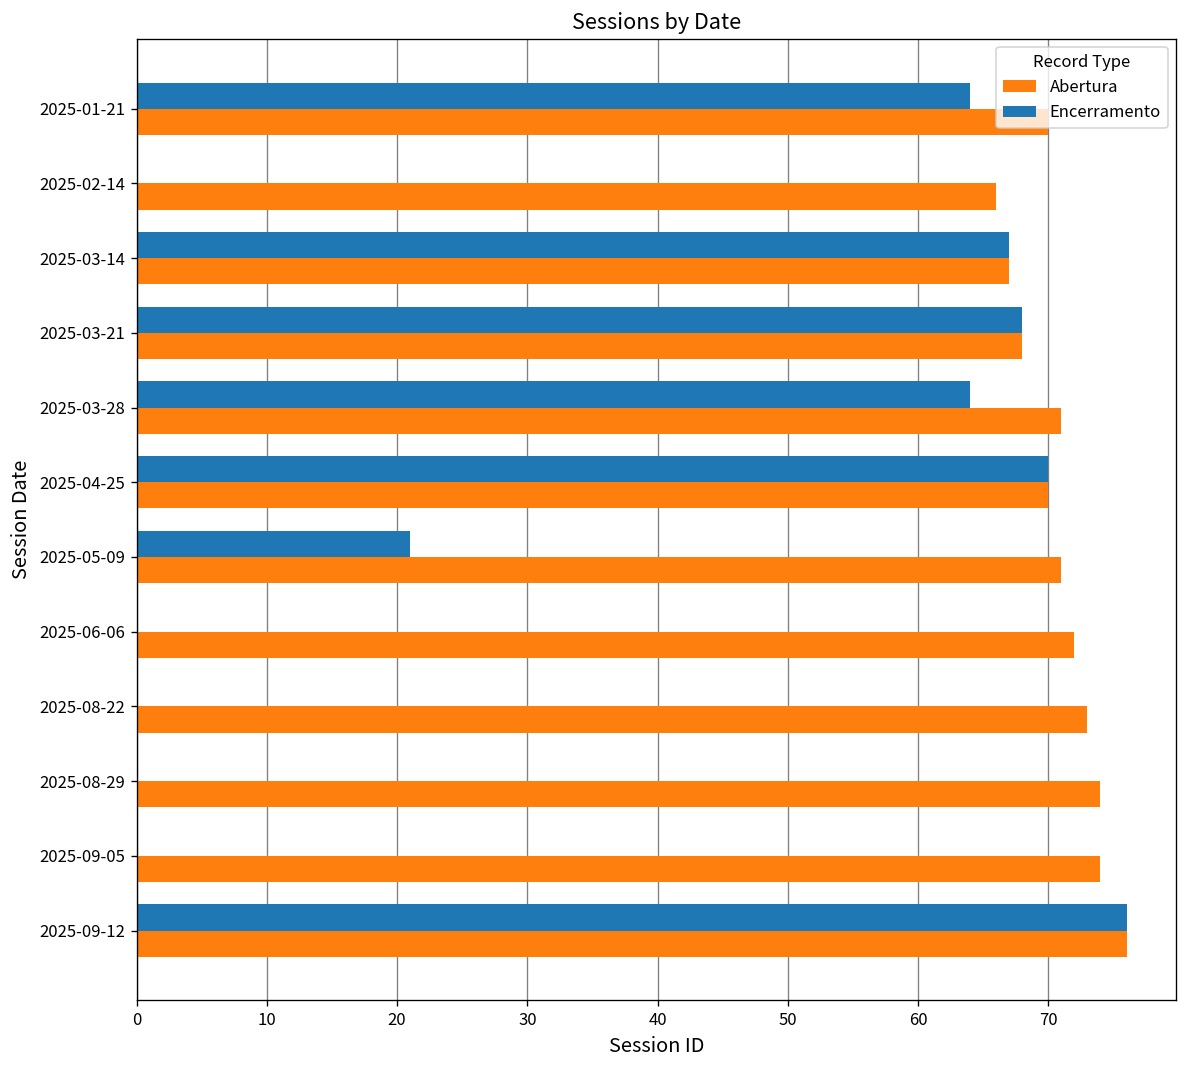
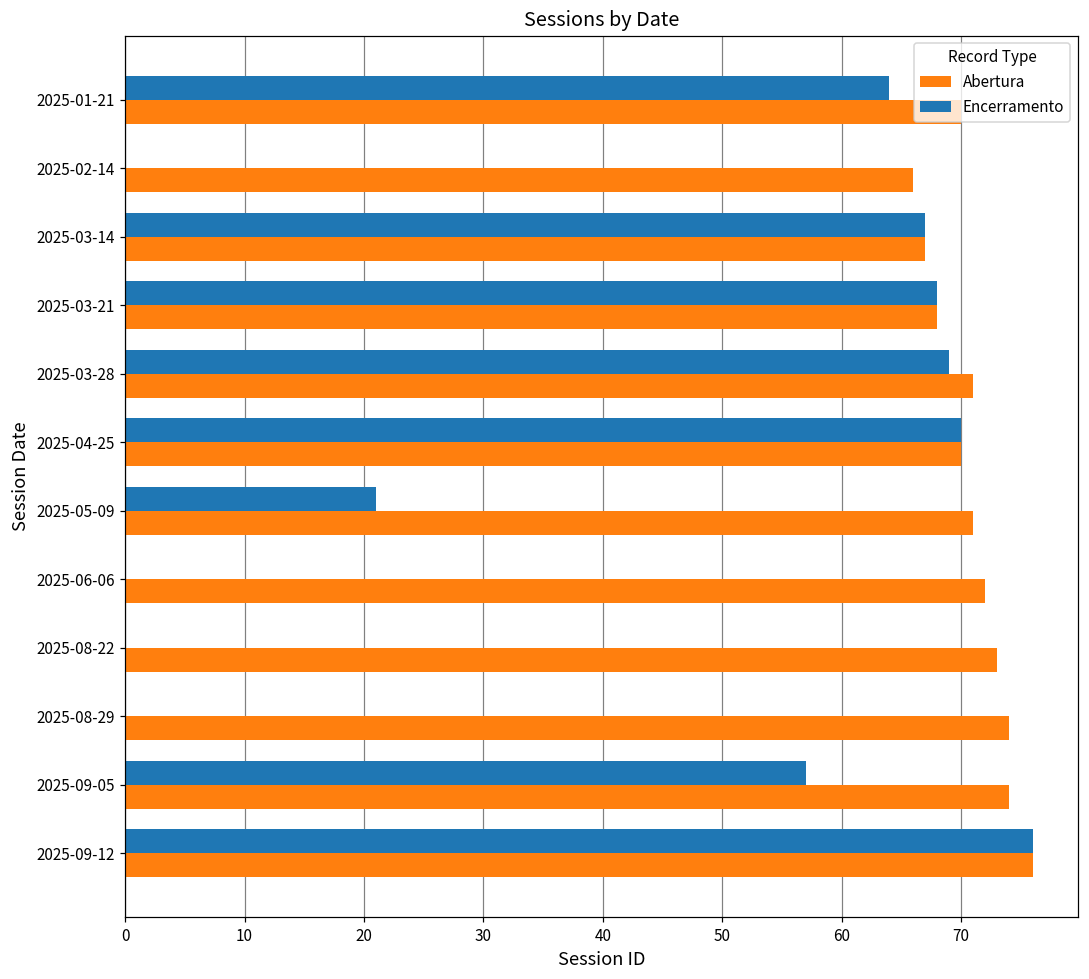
  {
    "Abertura": {
      "2025-02-14": 66,
      "2025-03-14": 67,
      "2025-03-21": 68,
      "2025-03-28": 71,
      "2025-04-25": 70,
      "2025-05-09": 71,
      "2025-06-06": 72,
      "2025-08-22": 73,
      "2025-08-29": 74,
      "2025-09-05": 74,
      "2025-09-12": 76
    },
    "Encerramento": {
      "2025-01-21": 64,
      "2025-02-14": 0,
      "2025-03-14": 67,
      "2025-03-21": 68,
-     "2025-03-28": 64,
+     "2025-03-28": 69,
      "2025-04-25": 70,
      "2025-05-09": 21,
      "2025-06-06": 0,
      "2025-08-22": 0,
      "2025-08-29": 0,
-     "2025-09-05": 0,
+     "2025-09-05": 57,
      "2025-09-12": 76
    }
  }
